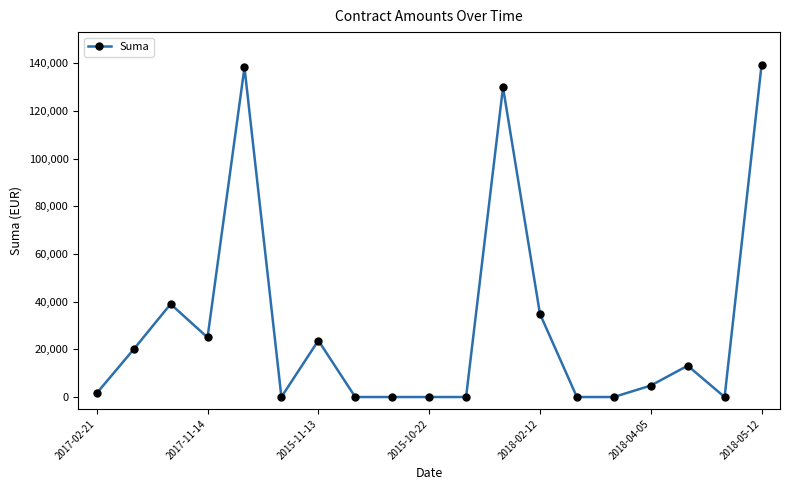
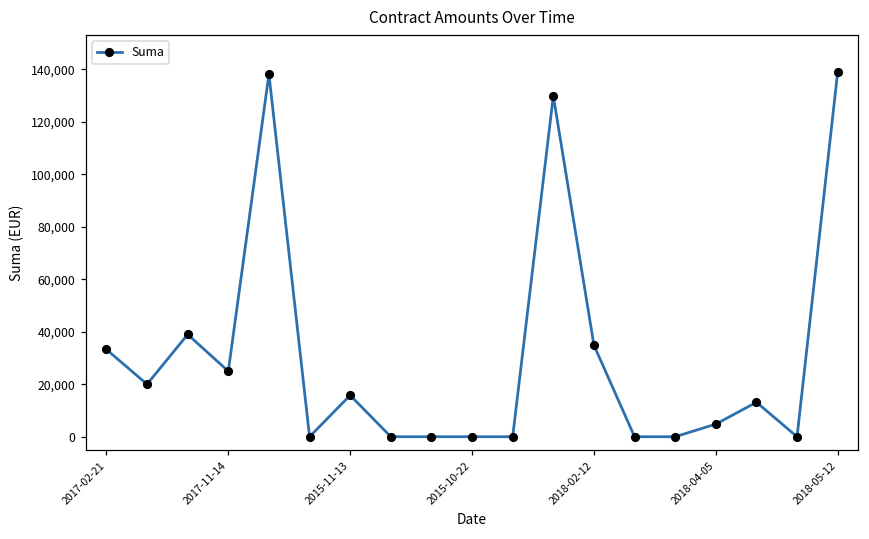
  {
-   "2017-02-21": "2,000",
+   "2017-02-21": "33,000",
    "2017-11-14": "25,000",
-   "2015-11-13": "24,000",
+   "2015-11-13": "16,000",
    "2015-10-22": "0",
    "2018-02-12": "35,000",
    "2018-04-05": "5,000",
    "2018-05-12": "139,000"
  }
